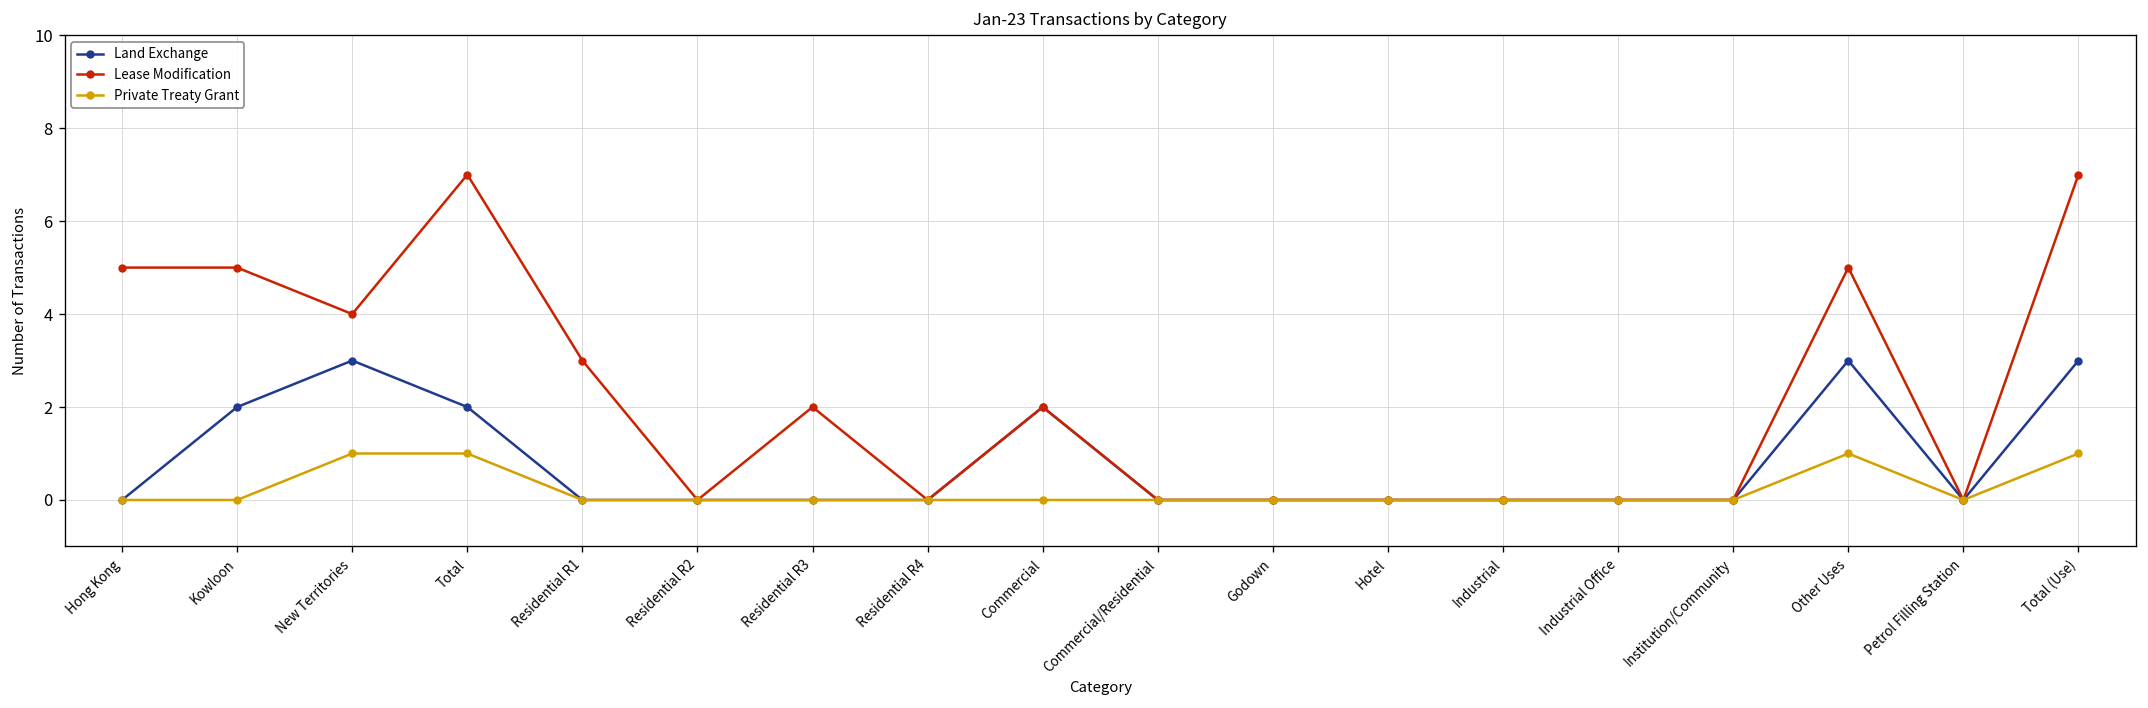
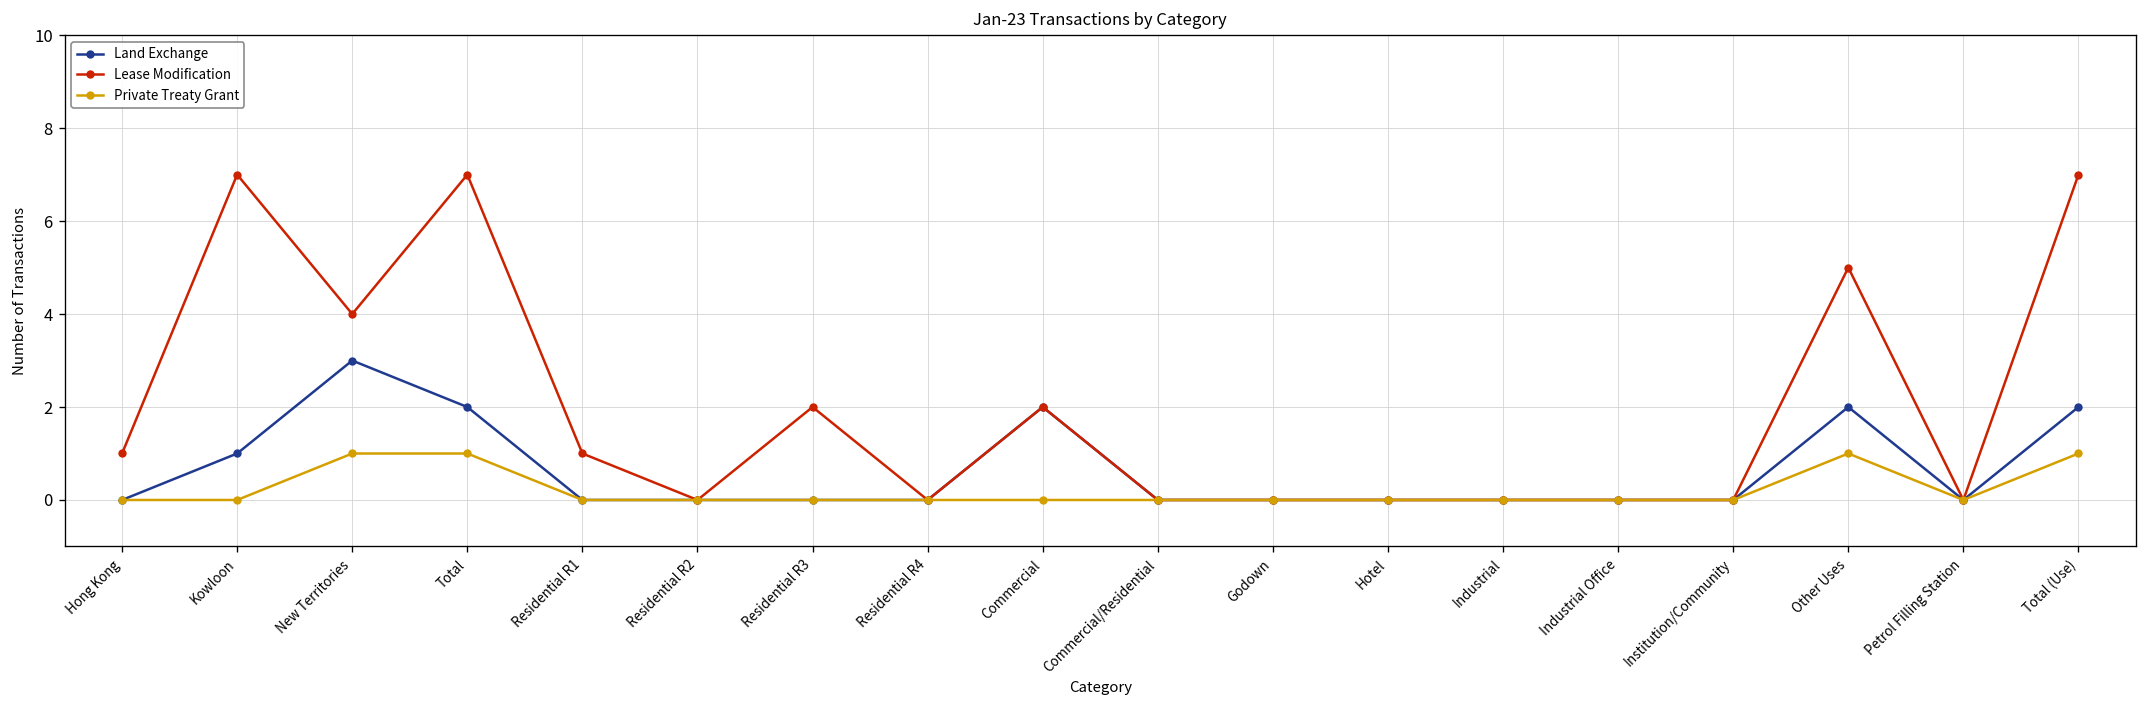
  {
    "Land Exchange": {
-     "Kowloon": 2,
+     "Kowloon": 1,
      "New Territories": 3,
      "Total": 2,
-     "Other Uses": 3,
-     "Total (Use)": 3
+     "Other Uses": 2,
+     "Total (Use)": 2
    },
    "Lease Modification": {
-     "Hong Kong": 5,
-     "Kowloon": 5,
+     "Hong Kong": 1,
+     "Kowloon": 7,
      "New Territories": 4,
      "Total": 7,
-     "Residential R1": 3,
+     "Residential R1": 1,
      "Residential R3": 2,
      "Other Uses": 5,
      "Total (Use)": 7
    },
    "Private Treaty Grant": {
      "Kowloon": 0,
      "New Territories": 1,
      "Total": 1,
      "Commercial": 0,
      "Other Uses": 1,
      "Total (Use)": 1
    }
  }
